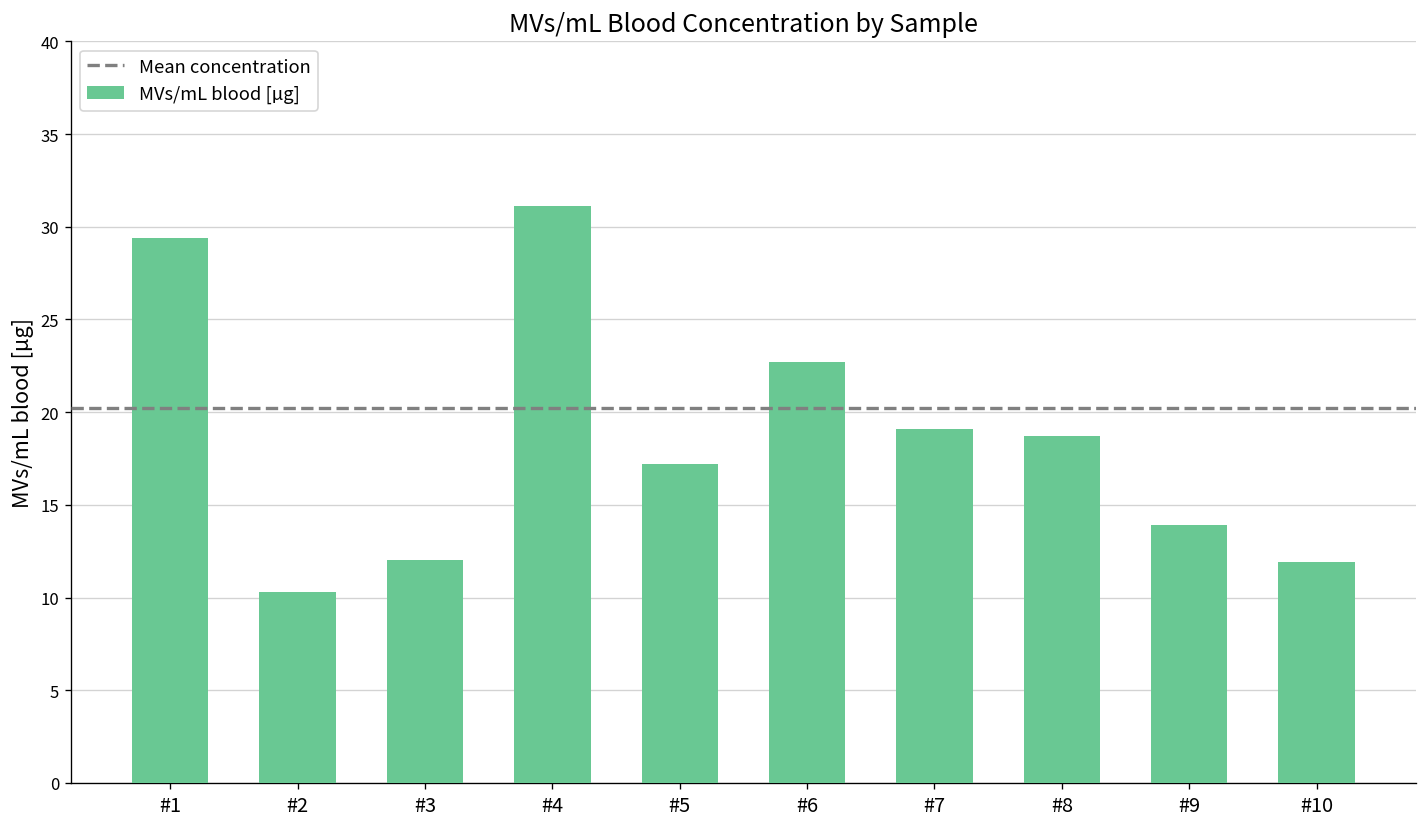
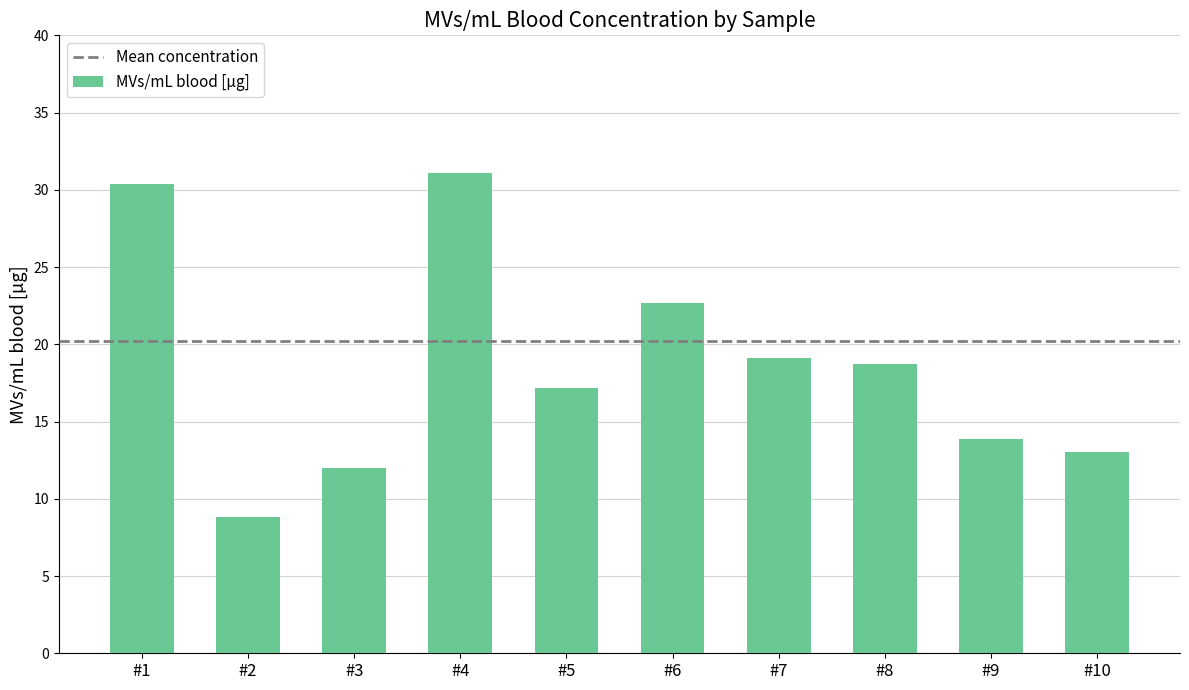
  {
-   "#1": 29.4,
-   "#2": 10.3,
+   "#1": 30.4,
+   "#2": 8.8,
    "#3": 12.0,
    "#4": 31.1,
    "#5": 17.2,
    "#6": 22.7,
    "#7": 19.1,
    "#8": 18.7,
    "#9": 13.9,
-   "#10": 11.9
+   "#10": 13.0
  }
